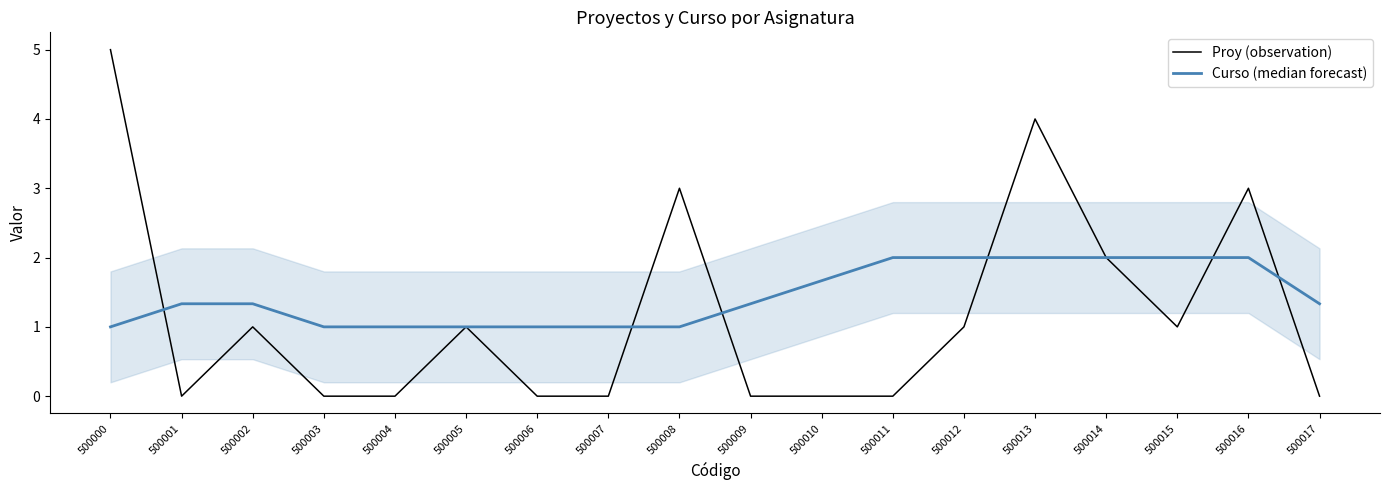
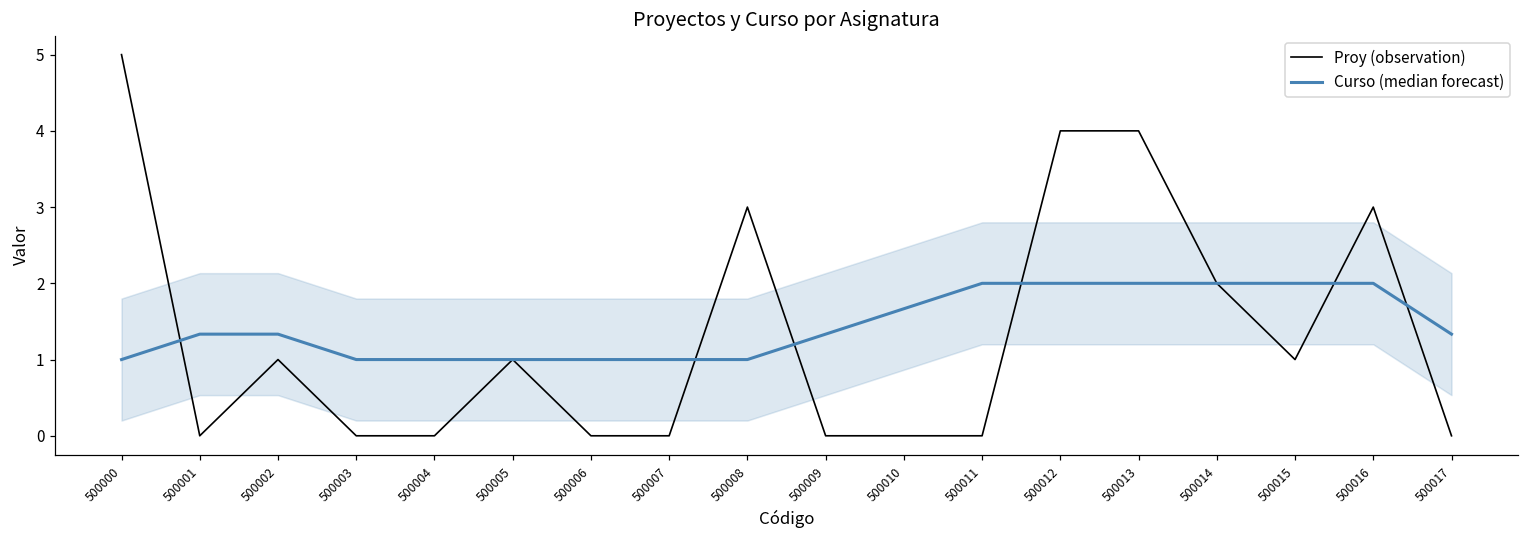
  {
    "Proy (observation)": {
      "500000": 5,
      "500001": 0,
      "500002": 1,
      "500003": 0,
      "500004": 0,
      "500006": 0,
      "500007": 0,
      "500008": 3,
      "500009": 0,
      "500010": 0,
      "500011": 0,
-     "500012": 1,
+     "500012": 4,
      "500013": 4,
      "500015": 1,
      "500016": 3,
      "500017": 0
    }
  }
